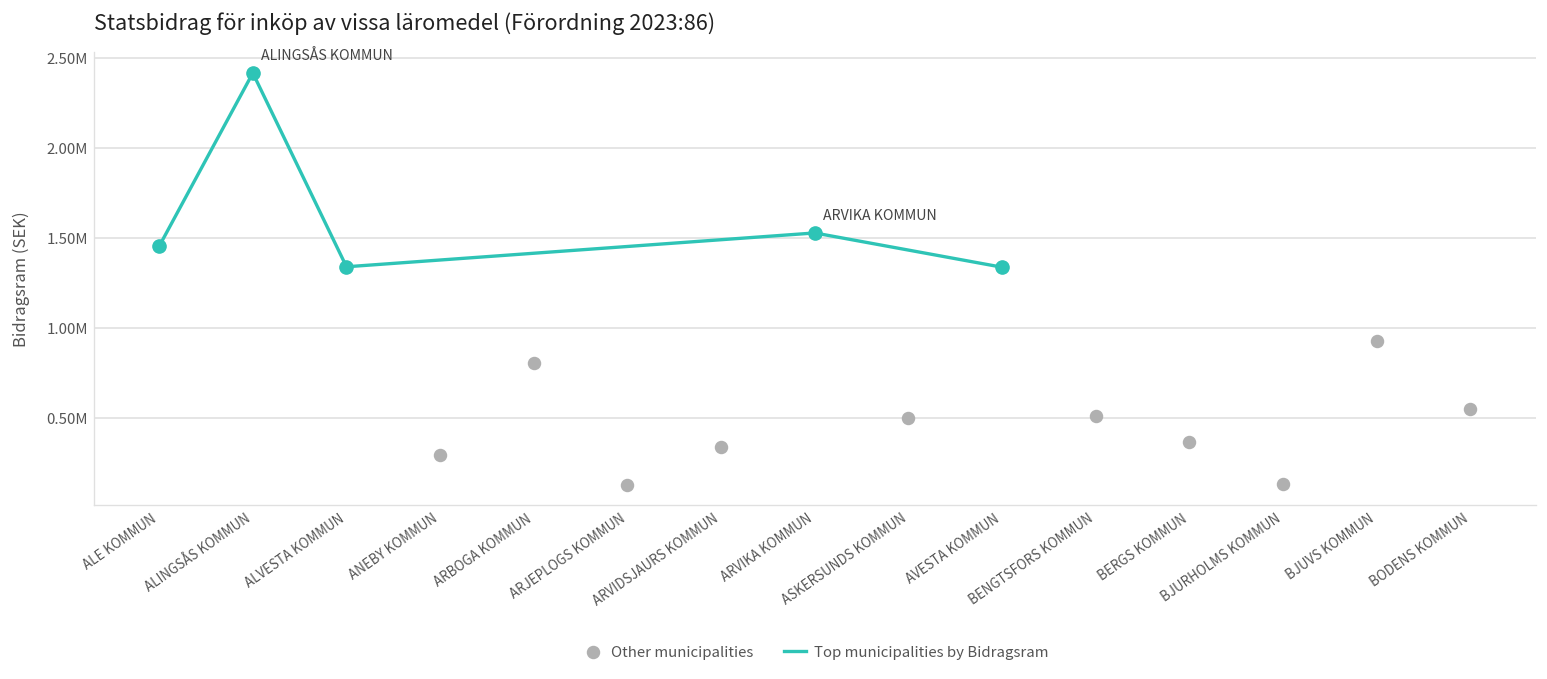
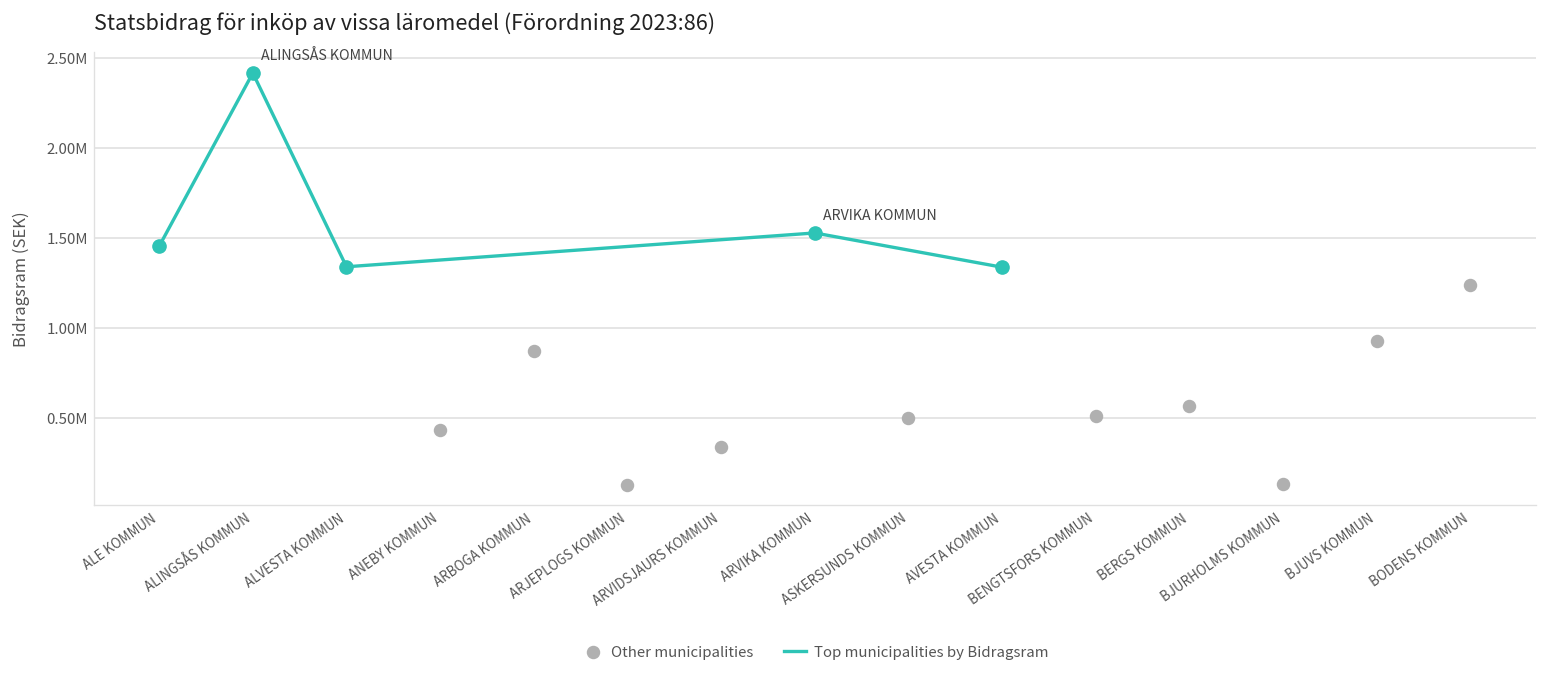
  {
    "Other municipalities": {
-     "ANEBY KOMMUN": 300000,
-     "ARBOGA KOMMUN": 810000,
-     "BERGS KOMMUN": 370000,
-     "BODENS KOMMUN": 550000
+     "ANEBY KOMMUN": 430000,
+     "ARBOGA KOMMUN": 870000,
+     "BERGS KOMMUN": 570000,
+     "BODENS KOMMUN": 1240000
    }
  }
